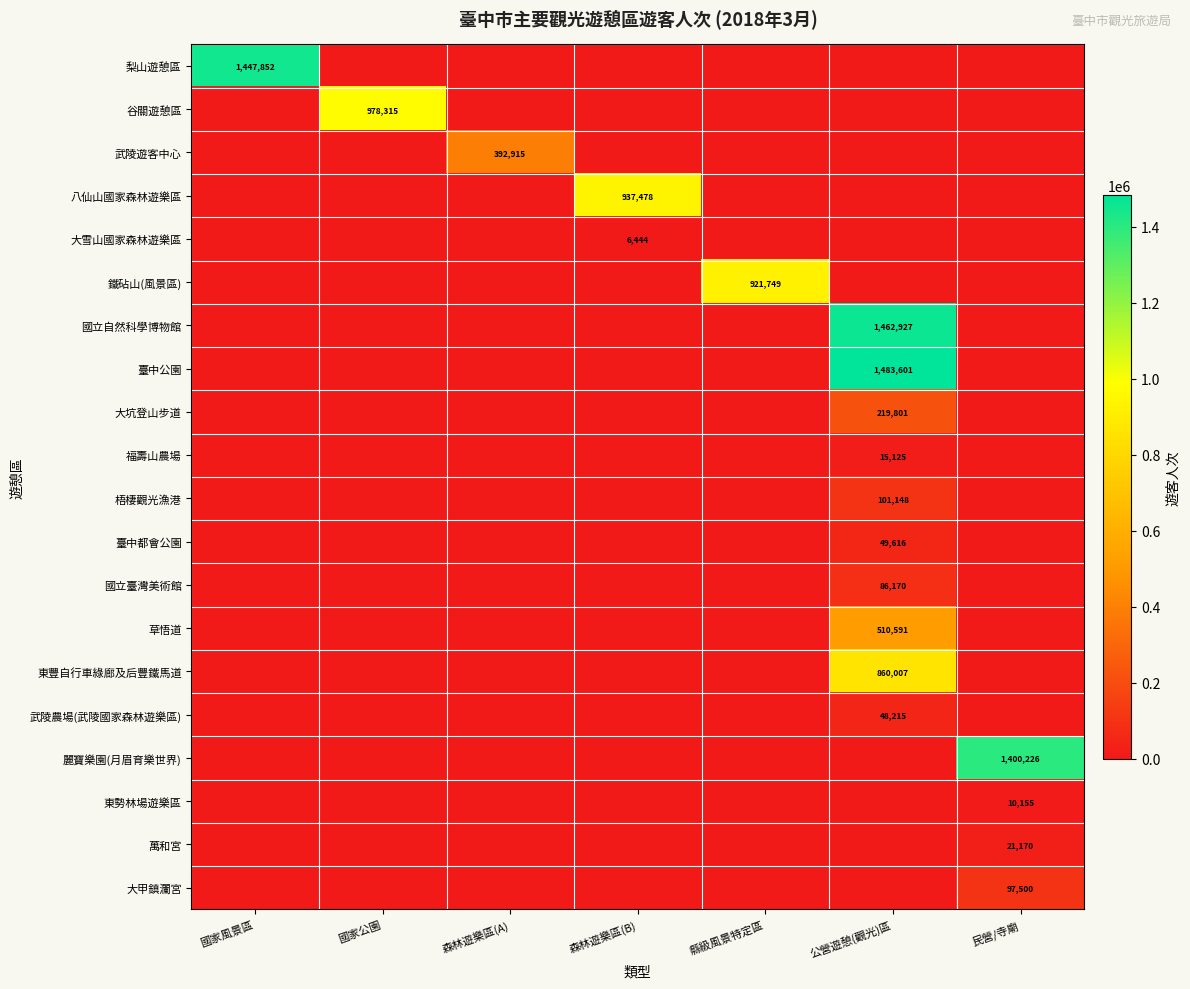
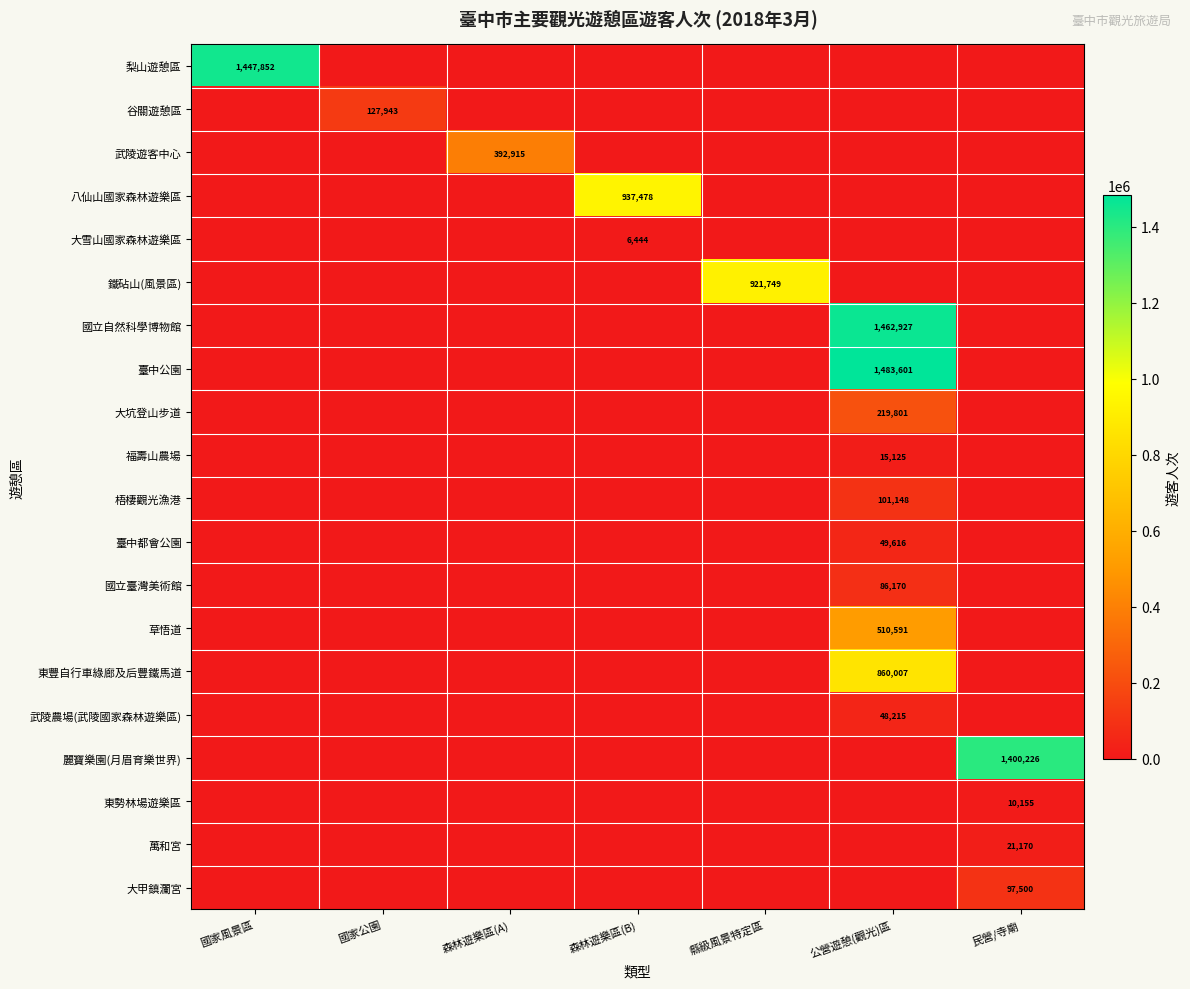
  {
    "梨山遊憩區": {
      "國家風景區": "1,447,852"
    },
    "谷關遊憩區": {
-     "國家公園": "978,315"
+     "國家公園": "127,943"
    },
    "武陵遊客中心": {
      "森林遊樂區(A)": "392,915"
    },
    "八仙山國家森林遊樂區": {
      "森林遊樂區(B)": "937,478"
    },
    "大雪山國家森林遊樂區": {
      "森林遊樂區(B)": "6,444"
    },
    "鐵砧山(風景區)": {
      "縣級風景特定區": "921,749"
    },
    "國立自然科學博物館": {
      "公營遊憩(觀光)區": "1,462,927"
    },
    "臺中公園": {
      "公營遊憩(觀光)區": "1,483,601"
    },
    "大坑登山步道": {
      "公營遊憩(觀光)區": "219,801"
    },
    "福壽山農場": {
      "公營遊憩(觀光)區": "15,125"
    },
    "梧棲觀光漁港": {
      "公營遊憩(觀光)區": "101,148"
    },
    "臺中都會公園": {
      "公營遊憩(觀光)區": "49,616"
    },
    "國立臺灣美術館": {
      "公營遊憩(觀光)區": "86,170"
    },
    "草悟道": {
      "公營遊憩(觀光)區": "510,591"
    },
    "東豐自行車綠廊及后豐鐵馬道": {
      "公營遊憩(觀光)區": "860,007"
    },
    "武陵農場(武陵國家森林遊樂區)": {
      "公營遊憩(觀光)區": "48,215"
    },
    "麗寶樂園(月眉育樂世界)": {
      "民營/寺廟": "1,400,226"
    },
    "東勢林場遊樂區": {
      "民營/寺廟": "10,155"
    },
    "萬和宮": {
      "民營/寺廟": "21,170"
    },
    "大甲鎮瀾宮": {
      "民營/寺廟": "97,500"
    }
  }
